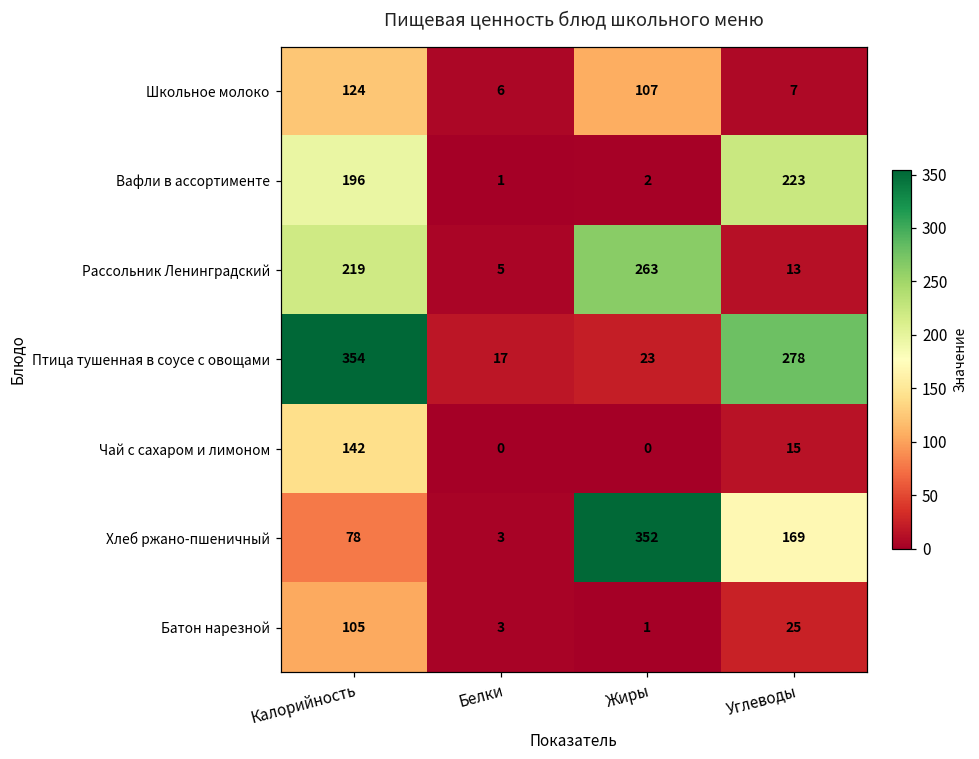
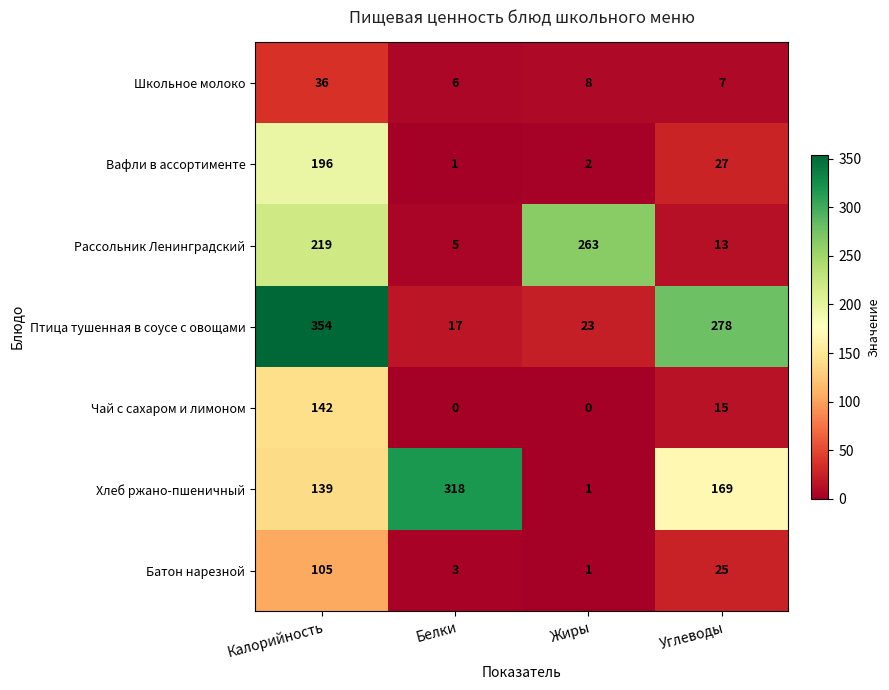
  {
    "Школьное молоко": {
-     "Калорийность": 124,
+     "Калорийность": 36,
      "Белки": 6,
-     "Жиры": 107,
+     "Жиры": 8,
      "Углеводы": 7
    },
    "Вафли в ассортименте": {
      "Калорийность": 196,
      "Белки": 1,
      "Жиры": 2,
-     "Углеводы": 223
+     "Углеводы": 27
    },
    "Рассольник Ленинградский": {
      "Калорийность": 219,
      "Белки": 5,
      "Жиры": 263,
      "Углеводы": 13
    },
    "Птица тушенная в соусе с овощами": {
      "Калорийность": 354,
      "Белки": 17,
      "Жиры": 23,
      "Углеводы": 278
    },
    "Чай с сахаром и лимоном": {
      "Калорийность": 142,
      "Белки": 0,
      "Жиры": 0,
      "Углеводы": 15
    },
    "Хлеб ржано-пшеничный": {
-     "Калорийность": 78,
-     "Белки": 3,
-     "Жиры": 352,
+     "Калорийность": 139,
+     "Белки": 318,
+     "Жиры": 1,
      "Углеводы": 169
    },
    "Батон нарезной": {
      "Калорийность": 105,
      "Белки": 3,
      "Жиры": 1,
      "Углеводы": 25
    }
  }
